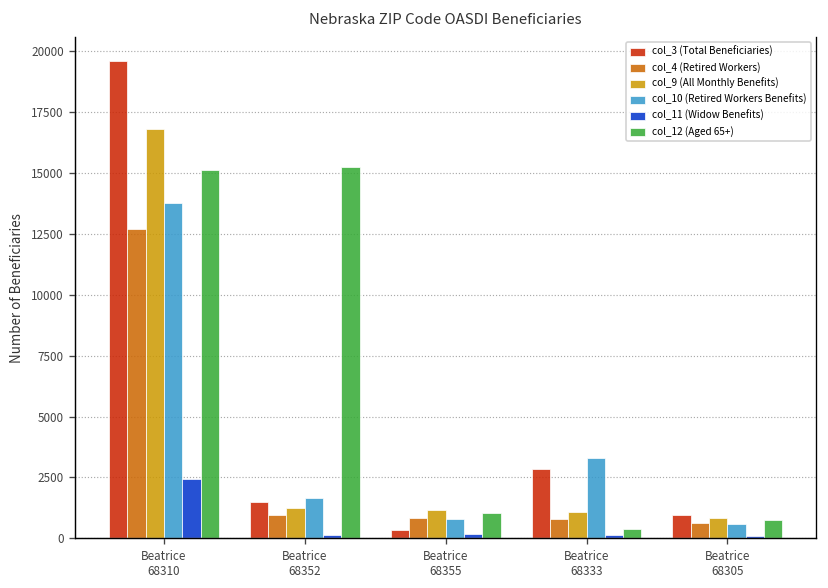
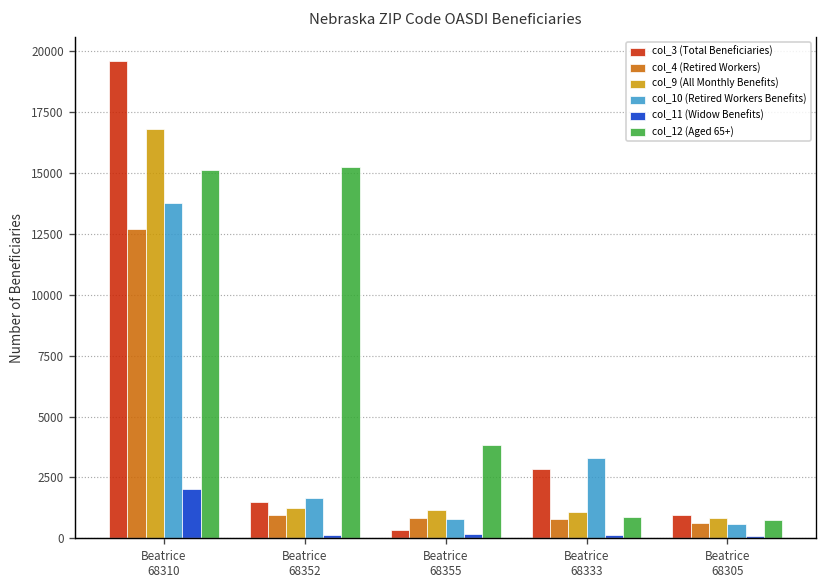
  {
    "col_3 (Total Beneficiaries)": {
      "Beatrice 68310": 19600,
      "Beatrice 68352": 1500,
      "Beatrice 68355": 300,
      "Beatrice 68333": 2900,
      "Beatrice 68305": 1000
    },
    "col_10 (Retired Workers Benefits)": {
      "Beatrice 68310": 13800,
      "Beatrice 68352": 1700,
      "Beatrice 68355": 800,
      "Beatrice 68333": 3300,
      "Beatrice 68305": 600
    },
    "col_11 (Widow Benefits)": {
-     "Beatrice 68310": 2500,
+     "Beatrice 68310": 2000,
      "Beatrice 68352": 200,
      "Beatrice 68355": 200,
      "Beatrice 68333": 100
    },
    "col_12 (Aged 65+)": {
      "Beatrice 68310": 15100,
      "Beatrice 68352": 15200,
-     "Beatrice 68355": 1000,
-     "Beatrice 68333": 400,
+     "Beatrice 68355": 3800,
+     "Beatrice 68333": 900,
      "Beatrice 68305": 700
    }
  }
